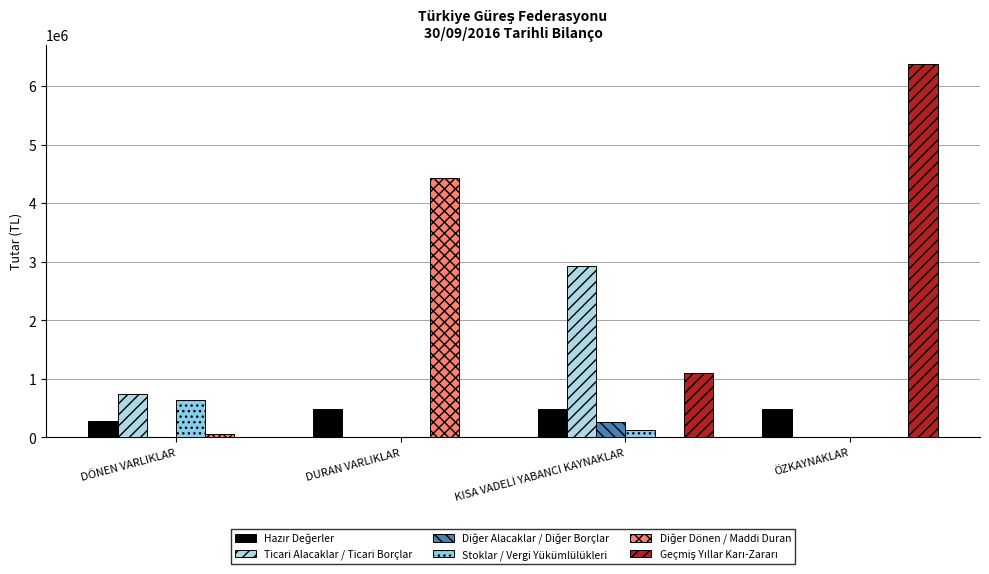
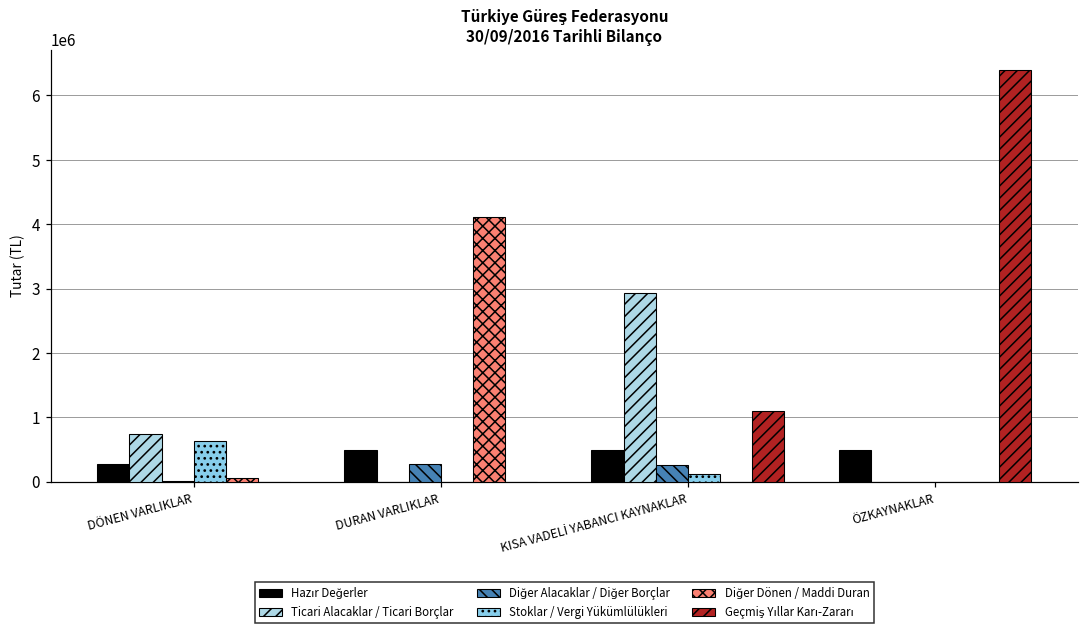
  {
    "Hazır Değerler": {
      "DÖNEN VARLIKLAR": 300000,
      "DURAN VARLIKLAR": 500000,
      "KISA VADELİ YABANCI KAYNAKLAR": 500000,
      "ÖZKAYNAKLAR": 500000
    },
    "Diğer Alacaklar / Diğer Borçlar": {
-     "DURAN VARLIKLAR": 0,
+     "DURAN VARLIKLAR": 300000,
      "KISA VADELİ YABANCI KAYNAKLAR": 300000,
      "ÖZKAYNAKLAR": 0
    },
    "Diğer Dönen / Maddi Duran": {
      "DÖNEN VARLIKLAR": 100000,
-     "DURAN VARLIKLAR": 4400000,
+     "DURAN VARLIKLAR": 4100000,
      "KISA VADELİ YABANCI KAYNAKLAR": 0,
      "ÖZKAYNAKLAR": 0
    },
    "Geçmiş Yıllar Karı-Zararı": {
      "DÖNEN VARLIKLAR": 0,
      "DURAN VARLIKLAR": 0,
      "KISA VADELİ YABANCI KAYNAKLAR": 1100000,
      "ÖZKAYNAKLAR": 6400000
    }
  }
